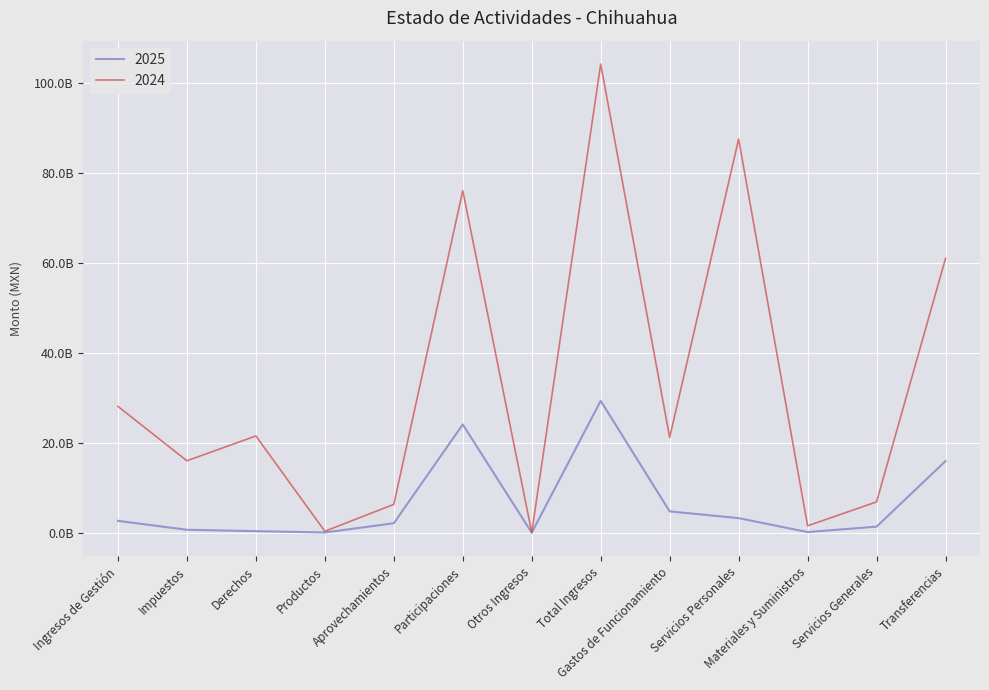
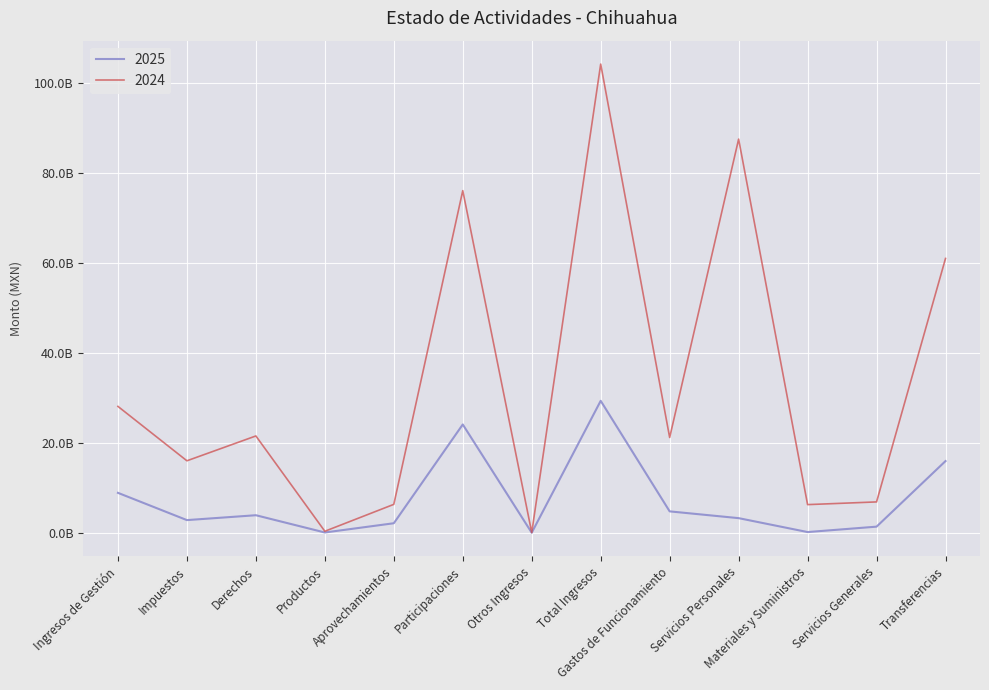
  {
    "2025": {
-     "Ingresos de Gestión": 3000000000,
-     "Impuestos": 1000000000,
-     "Derechos": 0,
+     "Ingresos de Gestión": 9000000000,
+     "Impuestos": 3000000000,
+     "Derechos": 4000000000,
      "Aprovechamientos": 2000000000,
      "Participaciones": 24000000000,
      "Total Ingresos": 29000000000,
      "Gastos de Funcionamiento": 5000000000,
      "Servicios Personales": 3000000000,
      "Materiales y Suministros": 0,
      "Servicios Generales": 1000000000,
      "Transferencias": 16000000000
    },
    "2024": {
      "Ingresos de Gestión": 28000000000,
      "Impuestos": 16000000000,
      "Derechos": 22000000000,
      "Aprovechamientos": 6000000000,
      "Participaciones": 76000000000,
      "Total Ingresos": 104000000000,
      "Gastos de Funcionamiento": 21000000000,
      "Servicios Personales": 88000000000,
-     "Materiales y Suministros": 2000000000,
+     "Materiales y Suministros": 6000000000,
      "Servicios Generales": 7000000000,
      "Transferencias": 61000000000
    }
  }
